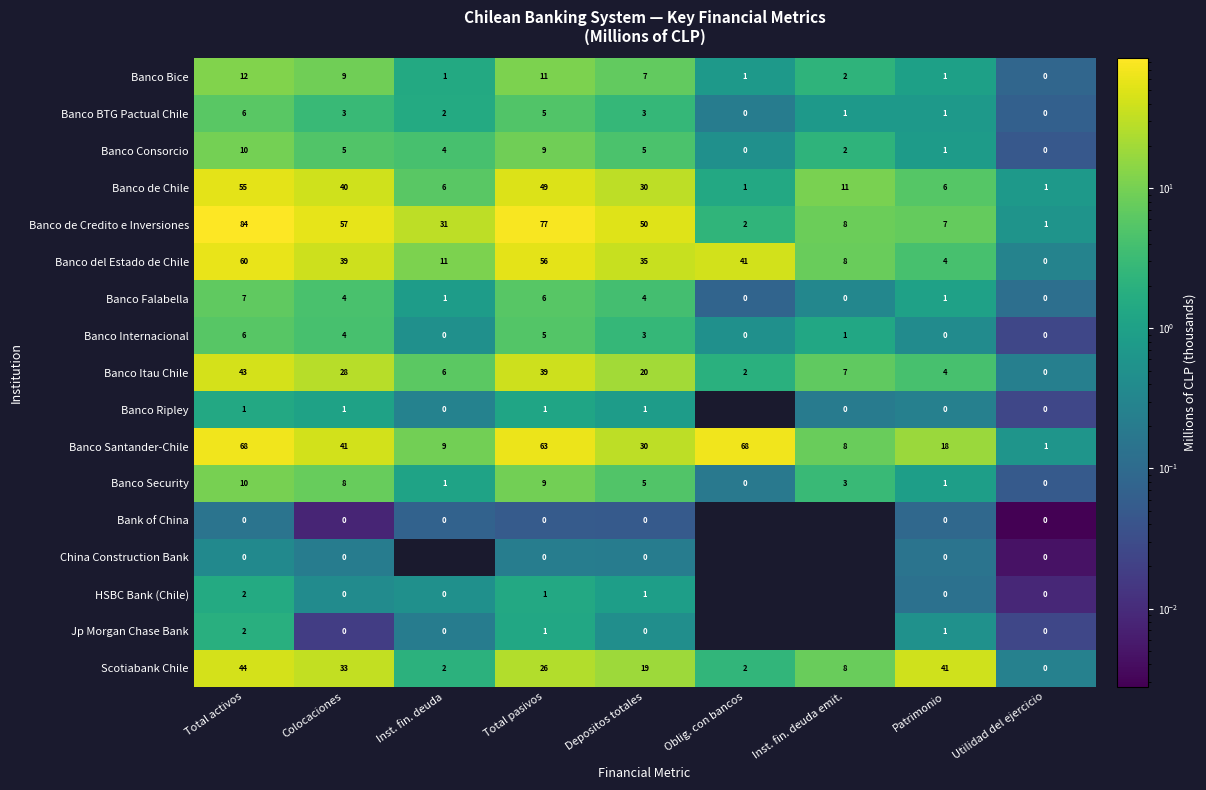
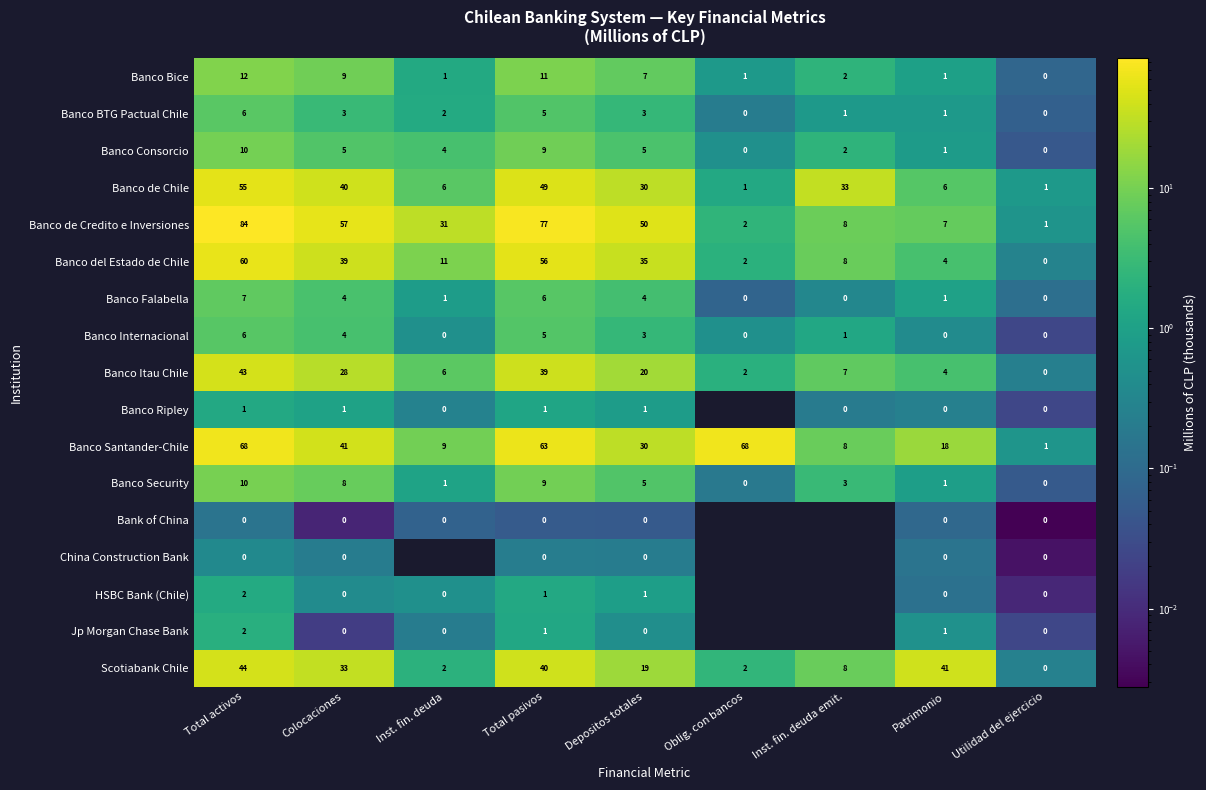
  {
    "Banco Bice": {
      "Total activos": 12,
      "Colocaciones": 9,
      "Inst. fin. deuda": 1,
      "Total pasivos": 11,
      "Depositos totales": 7,
      "Oblig. con bancos": 1,
      "Inst. fin. deuda emit.": 2,
      "Patrimonio": 1,
      "Utilidad del ejercicio": 0
    },
    "Banco BTG Pactual Chile": {
      "Total activos": 6,
      "Colocaciones": 3,
      "Inst. fin. deuda": 2,
      "Total pasivos": 5,
      "Depositos totales": 3,
      "Oblig. con bancos": 0,
      "Inst. fin. deuda emit.": 1,
      "Patrimonio": 1,
      "Utilidad del ejercicio": 0
    },
    "Banco Consorcio": {
      "Total activos": 10,
      "Colocaciones": 5,
      "Inst. fin. deuda": 4,
      "Total pasivos": 9,
      "Depositos totales": 5,
      "Oblig. con bancos": 0,
      "Inst. fin. deuda emit.": 2,
      "Patrimonio": 1,
      "Utilidad del ejercicio": 0
    },
    "Banco de Chile": {
      "Total activos": 55,
      "Colocaciones": 40,
      "Inst. fin. deuda": 6,
      "Total pasivos": 49,
      "Depositos totales": 30,
      "Oblig. con bancos": 1,
-     "Inst. fin. deuda emit.": 11,
+     "Inst. fin. deuda emit.": 33,
      "Patrimonio": 6,
      "Utilidad del ejercicio": 1
    },
    "Banco de Credito e Inversiones": {
      "Total activos": 84,
      "Colocaciones": 57,
      "Inst. fin. deuda": 31,
      "Total pasivos": 77,
      "Depositos totales": 50,
      "Oblig. con bancos": 2,
      "Inst. fin. deuda emit.": 8,
      "Patrimonio": 7,
      "Utilidad del ejercicio": 1
    },
    "Banco del Estado de Chile": {
      "Total activos": 60,
      "Colocaciones": 39,
      "Inst. fin. deuda": 11,
      "Total pasivos": 56,
      "Depositos totales": 35,
-     "Oblig. con bancos": 41,
+     "Oblig. con bancos": 2,
      "Inst. fin. deuda emit.": 8,
      "Patrimonio": 4,
      "Utilidad del ejercicio": 0
    },
    "Banco Falabella": {
      "Total activos": 7,
      "Colocaciones": 4,
      "Inst. fin. deuda": 1,
      "Total pasivos": 6,
      "Depositos totales": 4,
      "Oblig. con bancos": 0,
      "Inst. fin. deuda emit.": 0,
      "Patrimonio": 1,
      "Utilidad del ejercicio": 0
    },
    "Banco Internacional": {
      "Total activos": 6,
      "Colocaciones": 4,
      "Inst. fin. deuda": 0,
      "Total pasivos": 5,
      "Depositos totales": 3,
      "Oblig. con bancos": 0,
      "Inst. fin. deuda emit.": 1,
      "Patrimonio": 0,
      "Utilidad del ejercicio": 0
    },
    "Banco Itau Chile": {
      "Total activos": 43,
      "Colocaciones": 28,
      "Inst. fin. deuda": 6,
      "Total pasivos": 39,
      "Depositos totales": 20,
      "Oblig. con bancos": 2,
      "Inst. fin. deuda emit.": 7,
      "Patrimonio": 4,
      "Utilidad del ejercicio": 0
    },
    "Banco Ripley": {
      "Total activos": 1,
      "Colocaciones": 1,
      "Inst. fin. deuda": 0,
      "Total pasivos": 1,
      "Depositos totales": 1,
      "Inst. fin. deuda emit.": 0,
      "Patrimonio": 0,
      "Utilidad del ejercicio": 0
    },
    "Banco Santander-Chile": {
      "Total activos": 68,
      "Colocaciones": 41,
      "Inst. fin. deuda": 9,
      "Total pasivos": 63,
      "Depositos totales": 30,
      "Oblig. con bancos": 68,
      "Inst. fin. deuda emit.": 8,
      "Patrimonio": 18,
      "Utilidad del ejercicio": 1
    },
    "Banco Security": {
      "Total activos": 10,
      "Colocaciones": 8,
      "Inst. fin. deuda": 1,
      "Total pasivos": 9,
      "Depositos totales": 5,
      "Oblig. con bancos": 0,
      "Inst. fin. deuda emit.": 3,
      "Patrimonio": 1,
      "Utilidad del ejercicio": 0
    },
    "Bank of China": {
      "Total activos": 0,
      "Colocaciones": 0,
      "Inst. fin. deuda": 0,
      "Total pasivos": 0,
      "Depositos totales": 0,
      "Patrimonio": 0,
      "Utilidad del ejercicio": 0
    },
    "China Construction Bank": {
      "Total activos": 0,
      "Colocaciones": 0,
      "Total pasivos": 0,
      "Depositos totales": 0,
      "Patrimonio": 0,
      "Utilidad del ejercicio": 0
    },
    "HSBC Bank (Chile)": {
      "Total activos": 2,
      "Colocaciones": 0,
      "Inst. fin. deuda": 0,
      "Total pasivos": 1,
      "Depositos totales": 1,
      "Patrimonio": 0,
      "Utilidad del ejercicio": 0
    },
    "Jp Morgan Chase Bank": {
      "Total activos": 2,
      "Colocaciones": 0,
      "Inst. fin. deuda": 0,
      "Total pasivos": 1,
      "Depositos totales": 0,
      "Patrimonio": 1,
      "Utilidad del ejercicio": 0
    },
    "Scotiabank Chile": {
      "Total activos": 44,
      "Colocaciones": 33,
      "Inst. fin. deuda": 2,
-     "Total pasivos": 26,
+     "Total pasivos": 40,
      "Depositos totales": 19,
      "Oblig. con bancos": 2,
      "Inst. fin. deuda emit.": 8,
      "Patrimonio": 41,
      "Utilidad del ejercicio": 0
    }
  }
